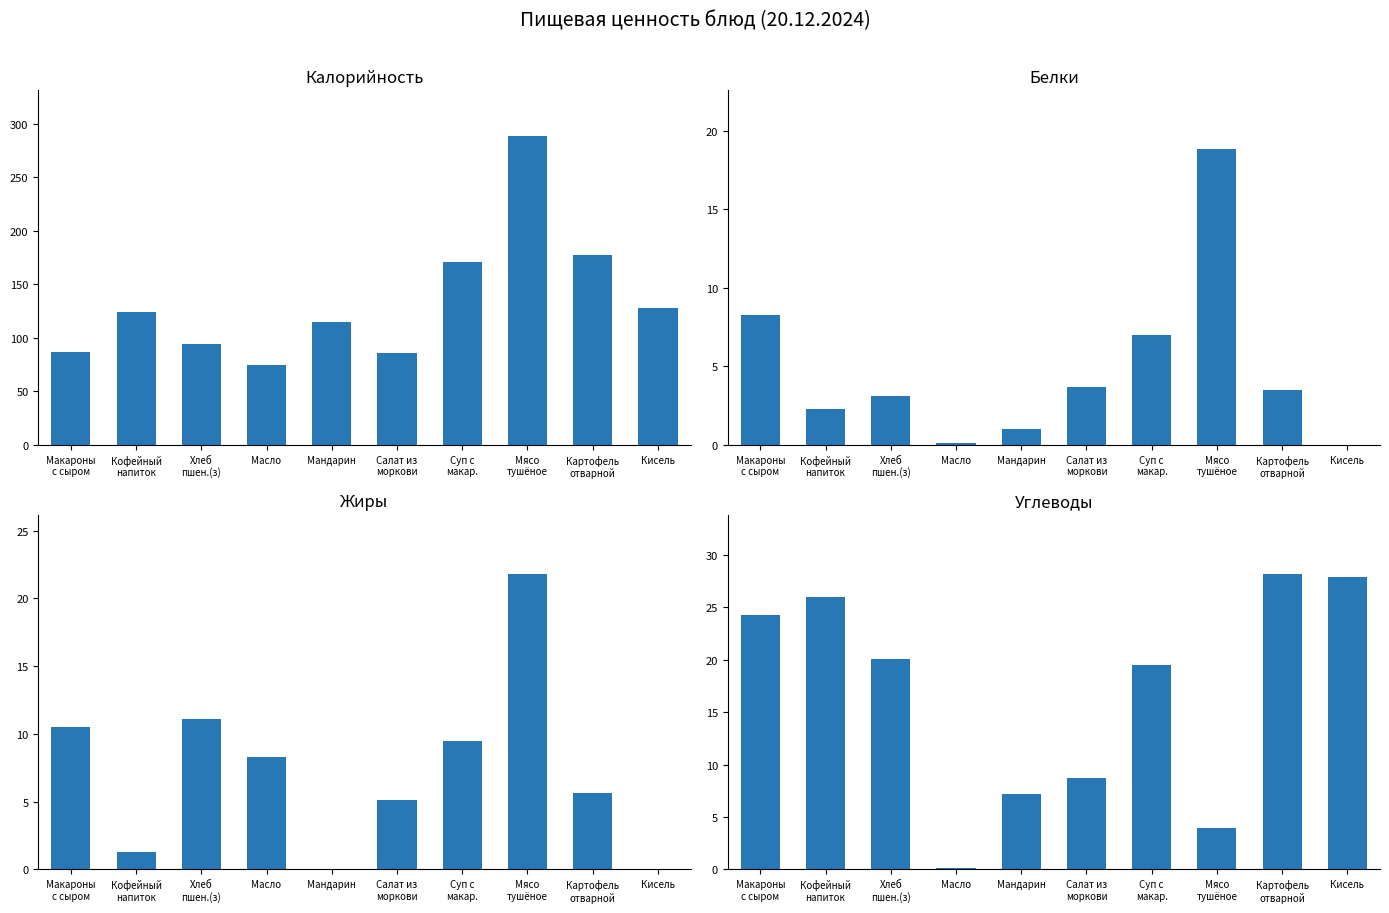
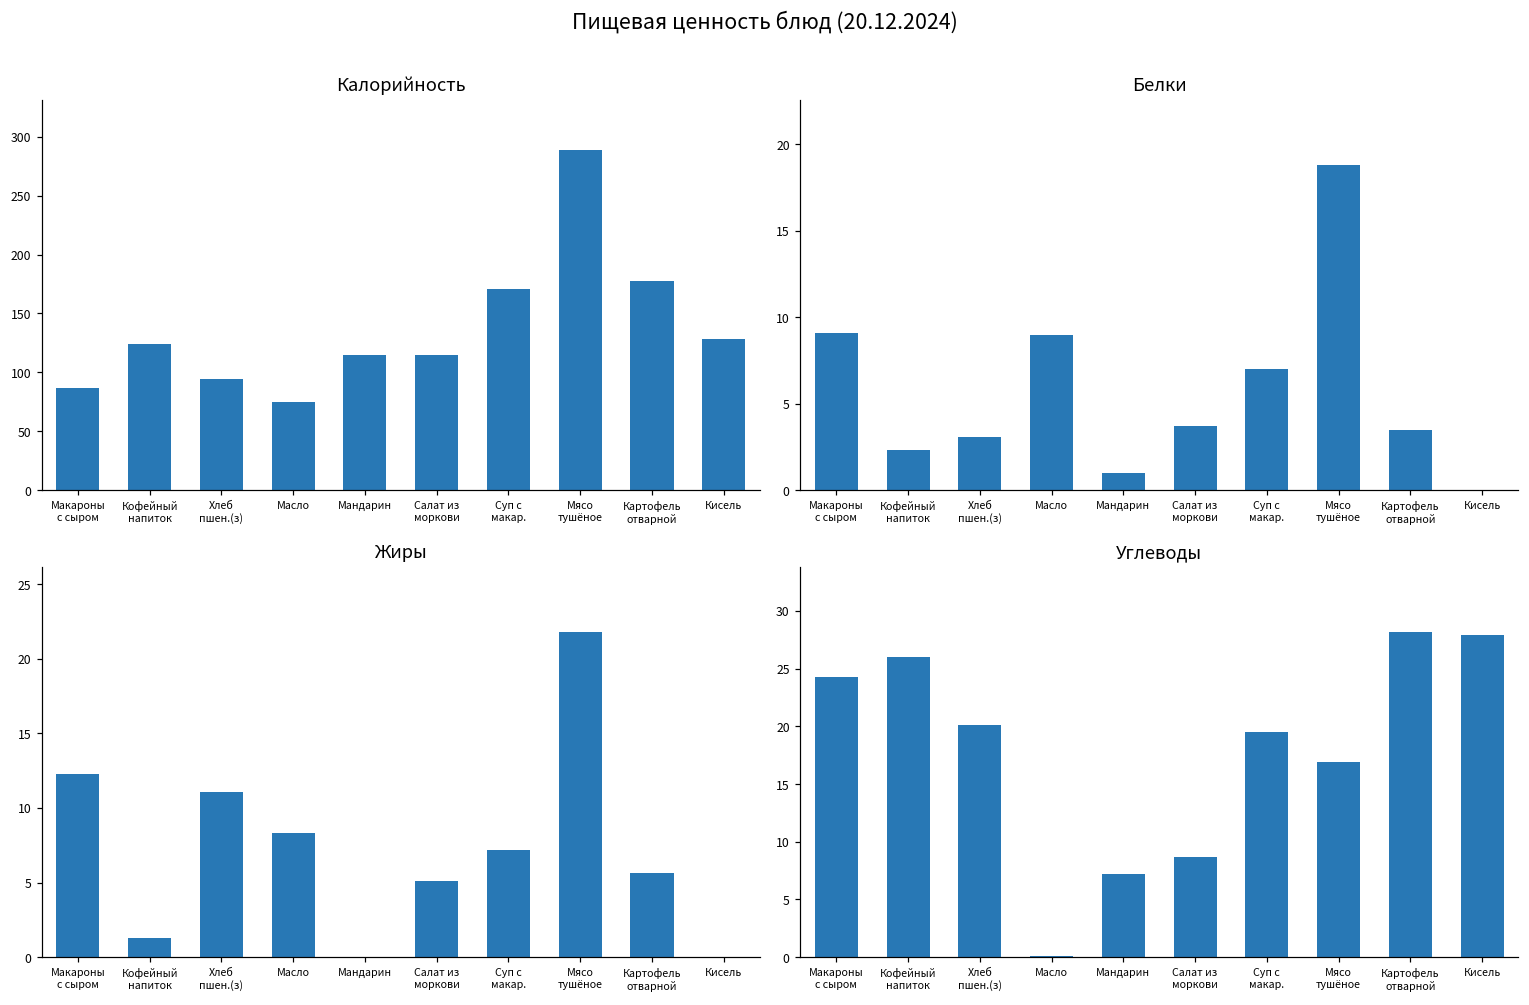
  {
    "Калорийность": {
      "Макароны с сыром": 87,
      "Кофейный напиток": 124,
      "Хлеб пшен.(з)": 95,
      "Масло": 75,
      "Мандарин": 115,
-     "Салат из моркови": 86,
+     "Салат из моркови": 115,
      "Суп с макар.": 171,
      "Мясо тушёное": 288,
      "Картофель отварной": 178,
      "Кисель": 128
    },
    "Белки": {
-     "Макароны с сыром": 8.3,
+     "Макароны с сыром": 9.1,
      "Кофейный напиток": 2.3,
      "Хлеб пшен.(з)": 3.1,
-     "Масло": 0.1,
+     "Масло": 9.0,
      "Мандарин": 1.0,
      "Салат из моркови": 3.7,
      "Суп с макар.": 7.0,
      "Мясо тушёное": 18.8,
      "Картофель отварной": 3.5,
      "Кисель": 0.0
    },
    "Жиры": {
-     "Макароны с сыром": 10.5,
+     "Макароны с сыром": 12.3,
      "Кофейный напиток": 1.3,
      "Хлеб пшен.(з)": 11.1,
      "Масло": 8.3,
      "Мандарин": 0.0,
      "Салат из моркови": 5.1,
-     "Суп с макар.": 9.5,
+     "Суп с макар.": 7.2,
      "Мясо тушёное": 21.8,
      "Картофель отварной": 5.6,
      "Кисель": 0.0
    },
    "Углеводы": {
      "Макароны с сыром": 24.3,
      "Кофейный напиток": 26.0,
      "Хлеб пшен.(з)": 20.1,
      "Мандарин": 7.2,
      "Салат из моркови": 8.7,
      "Суп с макар.": 19.5,
-     "Мясо тушёное": 4.0,
+     "Мясо тушёное": 16.9,
      "Картофель отварной": 28.2,
      "Кисель": 27.9
    }
  }
